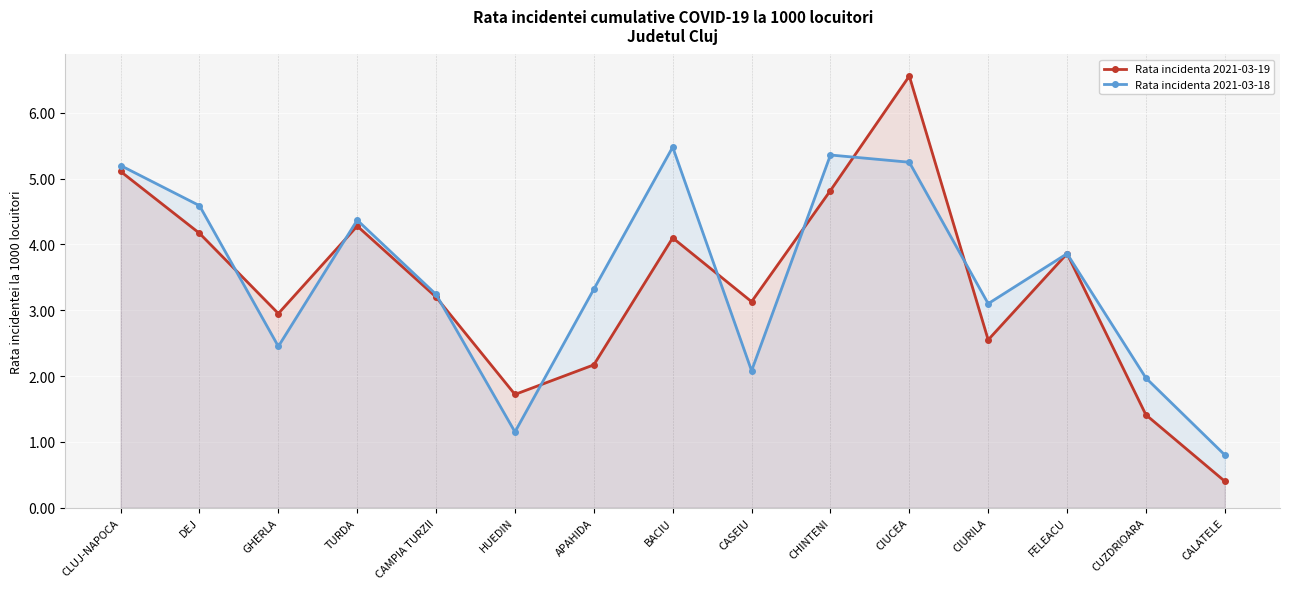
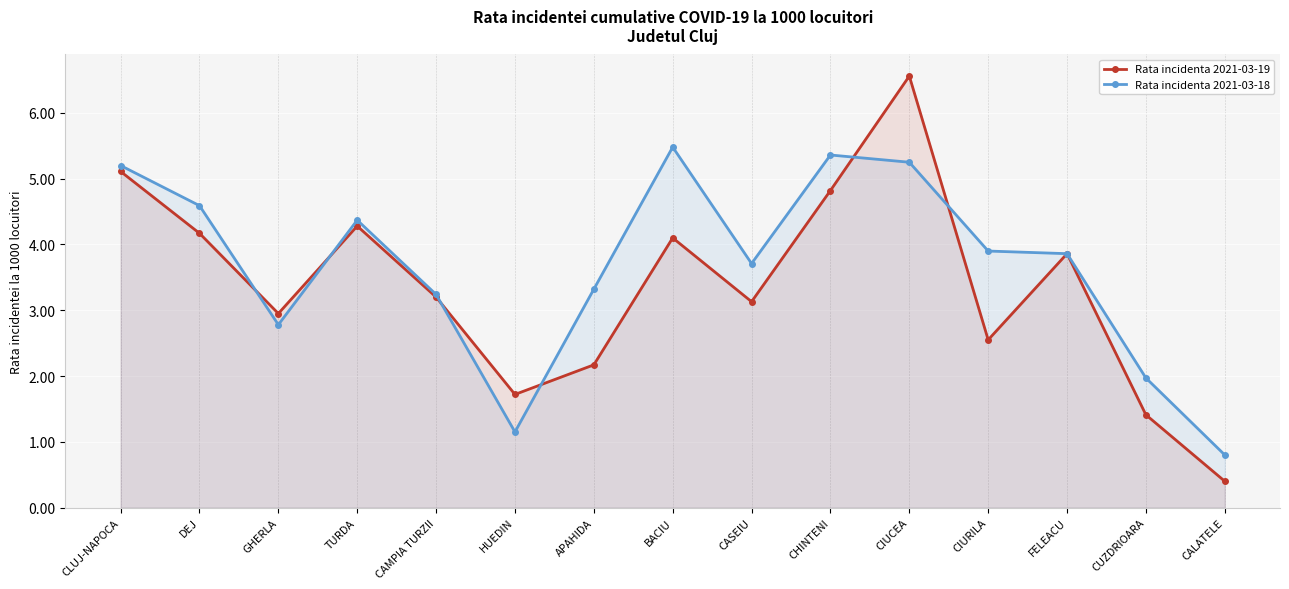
  {
    "Rata incidenta 2021-03-19": {
      "CLUJ-NAPOCA": 5.1,
      "DEJ": 4.2,
      "GHERLA": 3.0,
      "TURDA": 4.3,
      "CAMPIA TURZII": 3.2,
      "HUEDIN": 1.7,
      "APAHIDA": 2.2,
      "BACIU": 4.1,
      "CASEIU": 3.1,
      "CHINTENI": 4.8,
      "CIUCEA": 6.6,
      "CIURILA": 2.6,
      "CUZDRIOARA": 1.4,
      "CALATELE": 0.4
    },
    "Rata incidenta 2021-03-18": {
      "CLUJ-NAPOCA": 5.2,
      "DEJ": 4.6,
-     "GHERLA": 2.5,
+     "GHERLA": 2.8,
      "TURDA": 4.4,
      "CAMPIA TURZII": 3.2,
      "HUEDIN": 1.2,
      "APAHIDA": 3.3,
      "BACIU": 5.5,
-     "CASEIU": 2.1,
+     "CASEIU": 3.7,
      "CHINTENI": 5.4,
      "CIUCEA": 5.3,
-     "CIURILA": 3.1,
+     "CIURILA": 3.9,
      "CUZDRIOARA": 2.0,
      "CALATELE": 0.8
    }
  }
